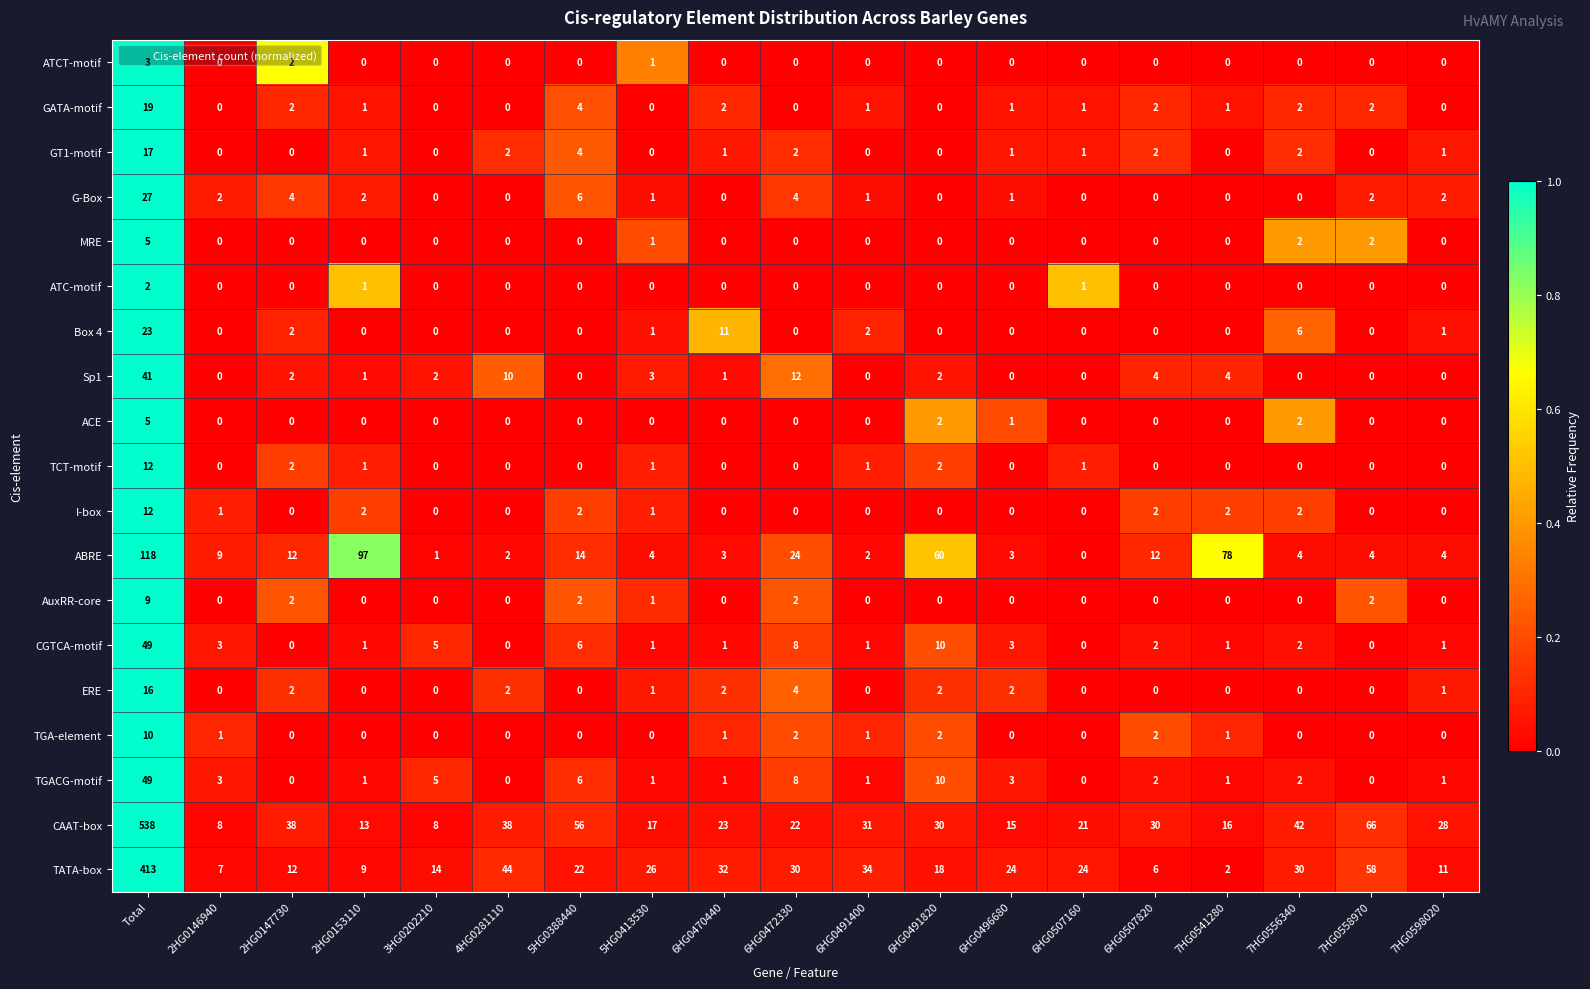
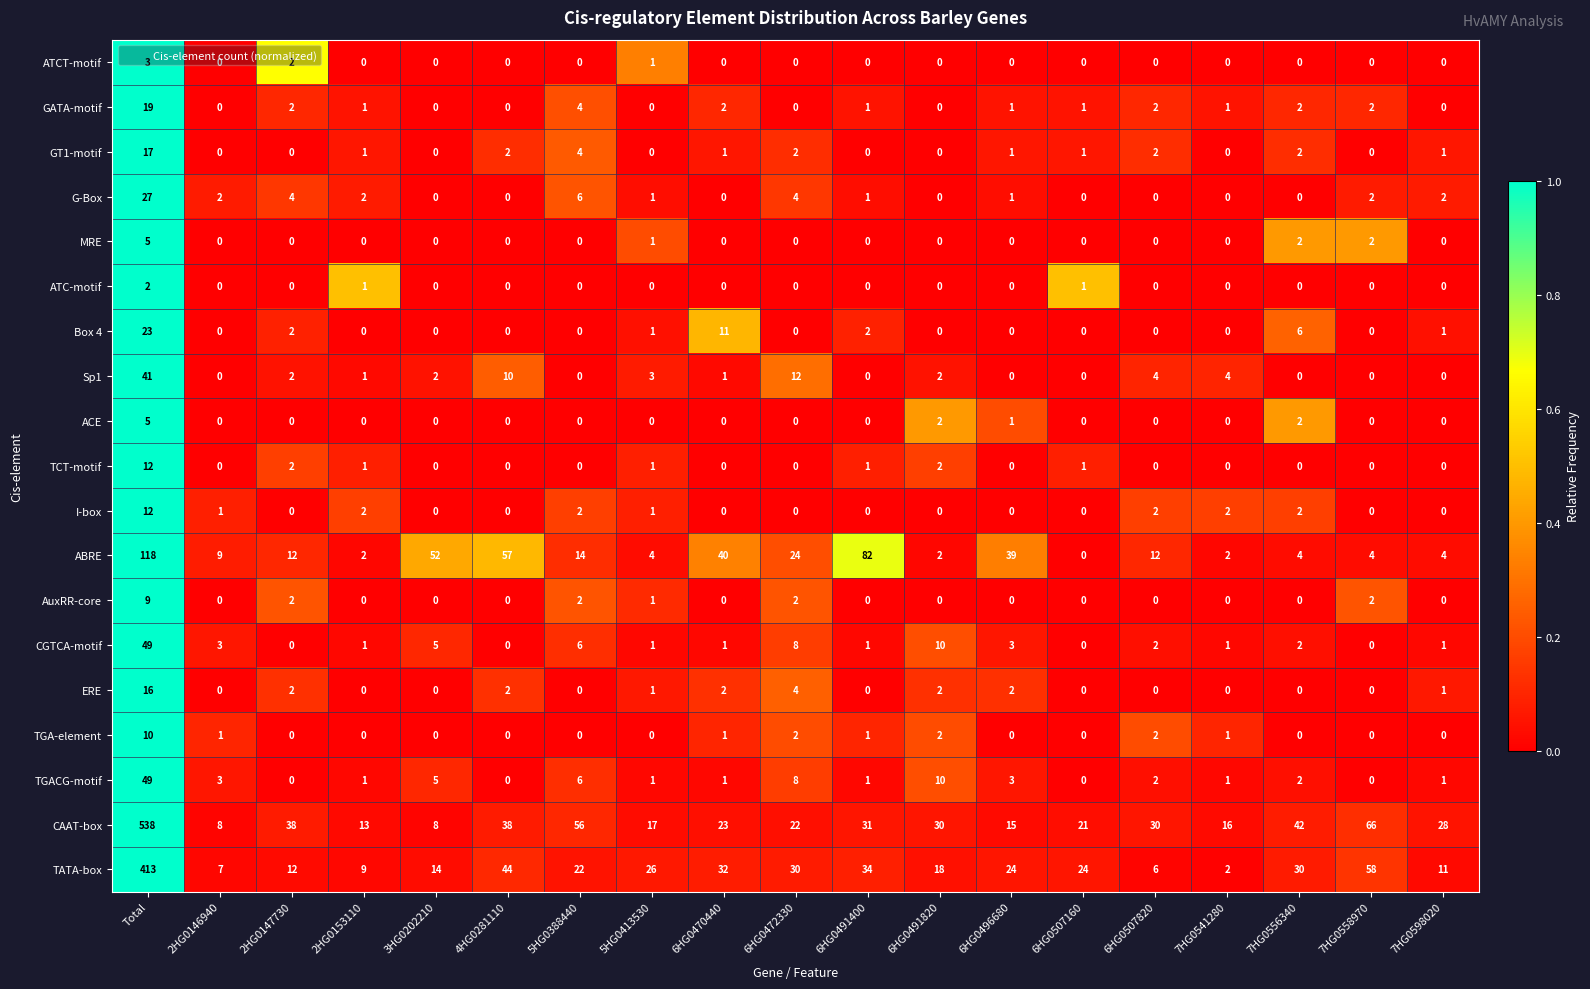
  {
    "ABRE": {
      "Total": 118,
      "2HG0146940": 9,
      "2HG0147730": 12,
-     "2HG0153110": 97,
-     "3HG0202210": 1,
-     "4HG0281110": 2,
+     "2HG0153110": 2,
+     "3HG0202210": 52,
+     "4HG0281110": 57,
      "5HG0388440": 14,
      "5HG0413530": 4,
-     "6HG0470440": 3,
+     "6HG0470440": 40,
      "6HG0472330": 24,
-     "6HG0491400": 2,
-     "6HG0491820": 60,
-     "6HG0496680": 3,
+     "6HG0491400": 82,
+     "6HG0491820": 2,
+     "6HG0496680": 39,
      "6HG0507160": 0,
      "6HG0507820": 12,
-     "7HG0541280": 78,
+     "7HG0541280": 2,
      "7HG0556340": 4,
      "7HG0558970": 4,
      "7HG0598020": 4
    }
  }
